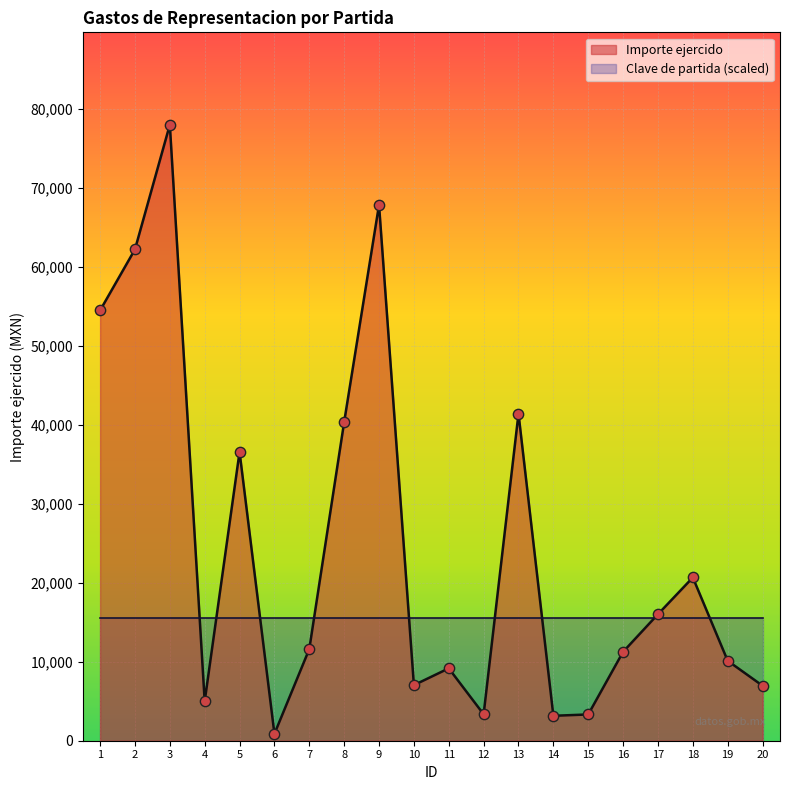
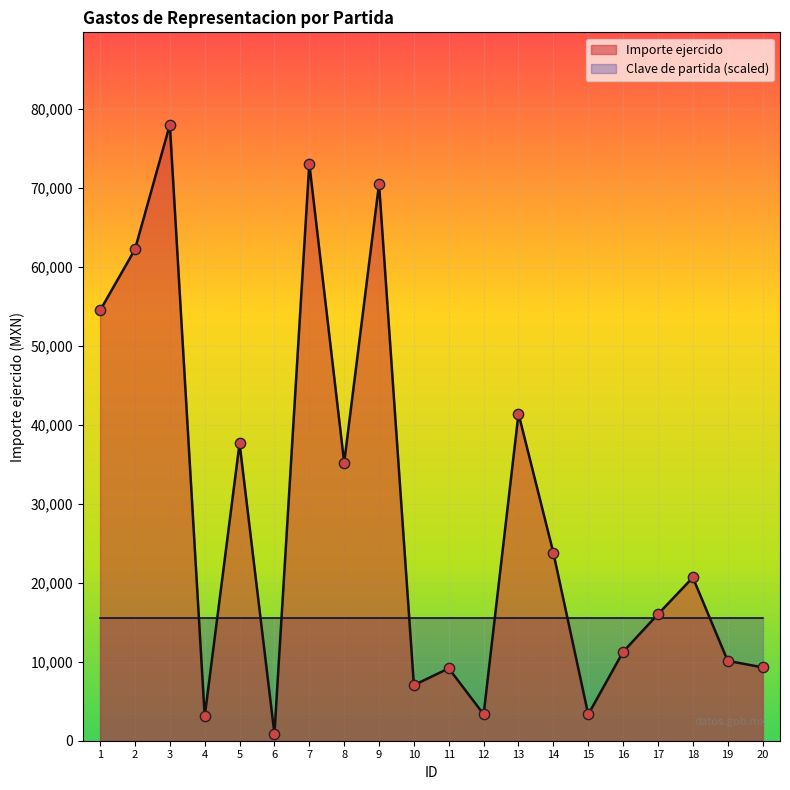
  {
    "Importe ejercido": {
      "1": "54,000",
      "2": "62,000",
      "3": "78,000",
-     "4": "5,000",
-     "5": "37,000",
+     "4": "3,000",
+     "5": "38,000",
      "6": "1,000",
-     "7": "12,000",
-     "8": "40,000",
-     "9": "68,000",
+     "7": "73,000",
+     "8": "35,000",
+     "9": "70,000",
      "10": "7,000",
      "11": "9,000",
      "12": "3,000",
      "13": "41,000",
-     "14": "3,000",
+     "14": "24,000",
      "15": "3,000",
      "16": "11,000",
      "17": "16,000",
      "18": "21,000",
      "19": "10,000",
-     "20": "7,000"
+     "20": "9,000"
    },
    "Clave de partida (scaled)": {
      "1": "16,000",
      "2": "16,000",
      "3": "16,000",
      "4": "16,000",
      "5": "16,000",
      "6": "16,000",
      "7": "16,000",
      "8": "16,000",
      "9": "16,000",
      "10": "16,000",
      "11": "16,000",
      "12": "16,000",
      "13": "16,000",
      "14": "16,000",
      "15": "16,000",
      "16": "16,000",
      "17": "16,000",
      "18": "16,000",
      "19": "16,000",
      "20": "16,000"
    }
  }
